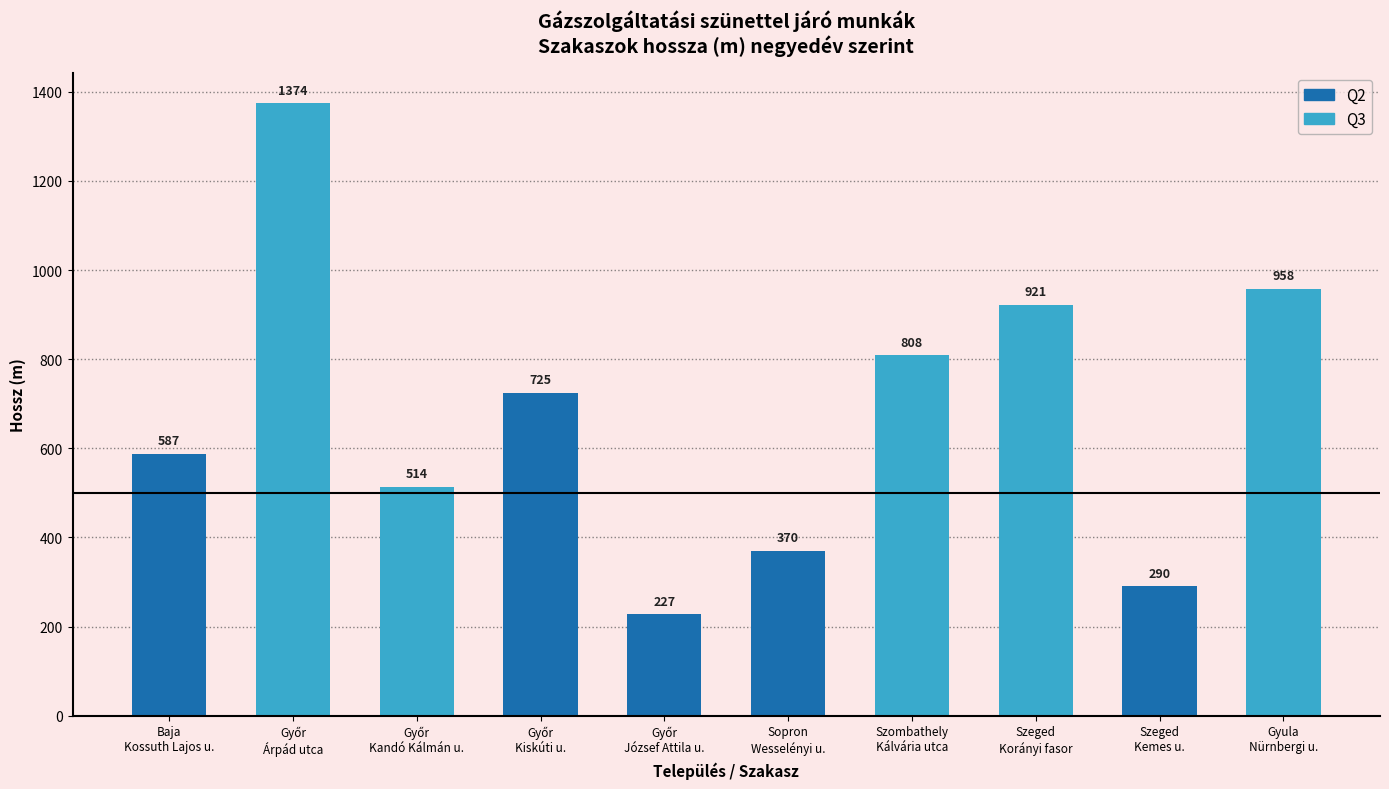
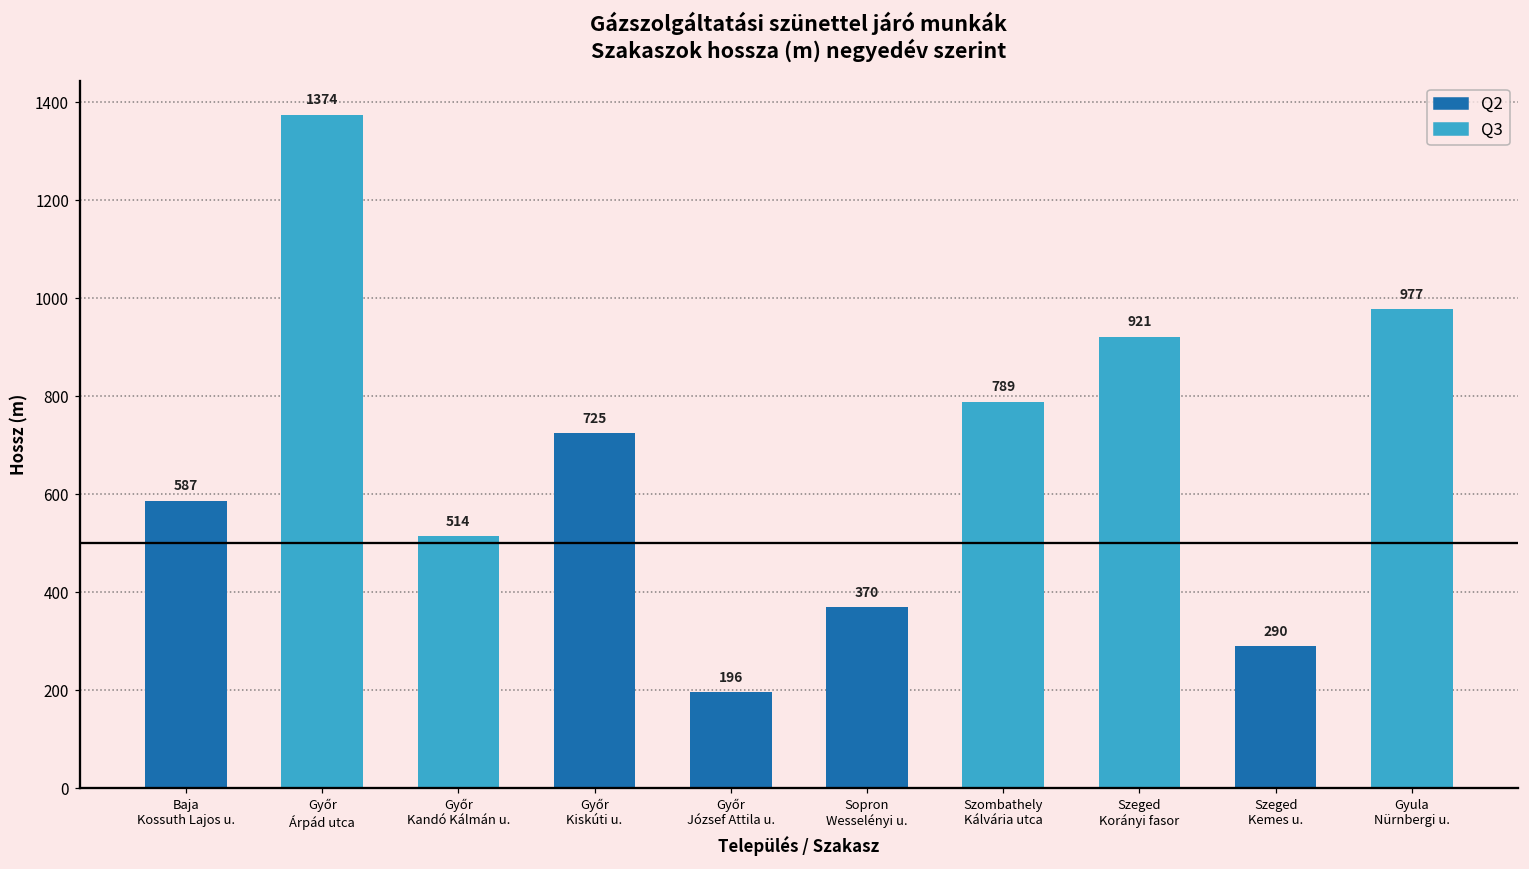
  {
    "Baja Kossuth Lajos u.": 587,
    "Győr Árpád utca": 1374,
    "Győr Kandó Kálmán u.": 514,
    "Győr Kiskúti u.": 725,
-   "Győr József Attila u.": 227,
+   "Győr József Attila u.": 196,
    "Sopron Wesselényi u.": 370,
-   "Szombathely Kálvária utca": 808,
+   "Szombathely Kálvária utca": 789,
    "Szeged Korányi fasor": 921,
    "Szeged Kemes u.": 290,
-   "Gyula Nürnbergi u.": 958
+   "Gyula Nürnbergi u.": 977
  }
